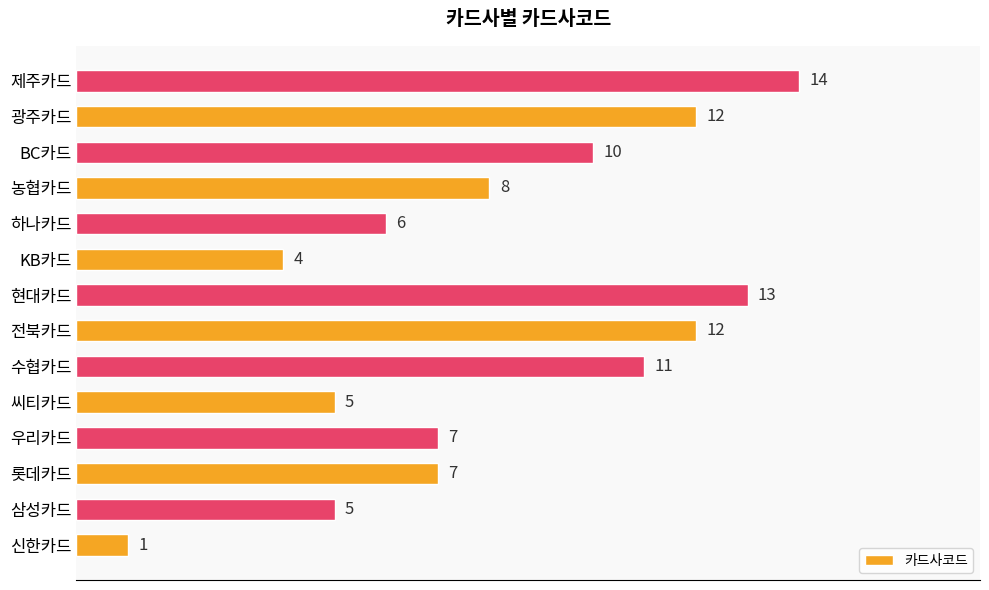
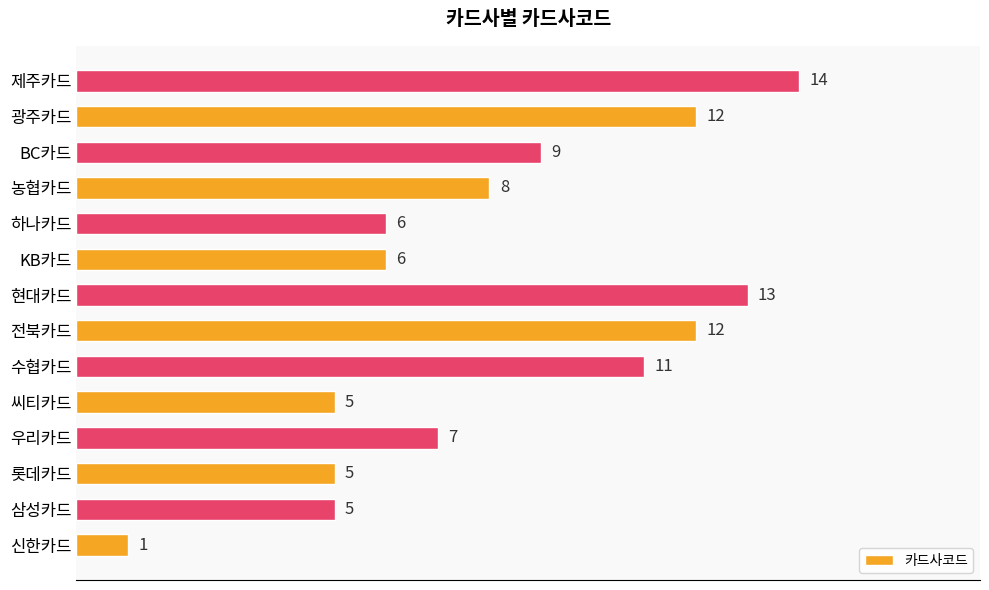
  {
    "제주카드": 14,
    "광주카드": 12,
-   "BC카드": 10,
+   "BC카드": 9,
    "농협카드": 8,
    "하나카드": 6,
-   "KB카드": 4,
+   "KB카드": 6,
    "현대카드": 13,
    "전북카드": 12,
    "수협카드": 11,
    "씨티카드": 5,
    "우리카드": 7,
-   "롯데카드": 7,
+   "롯데카드": 5,
    "삼성카드": 5,
    "신한카드": 1
  }
